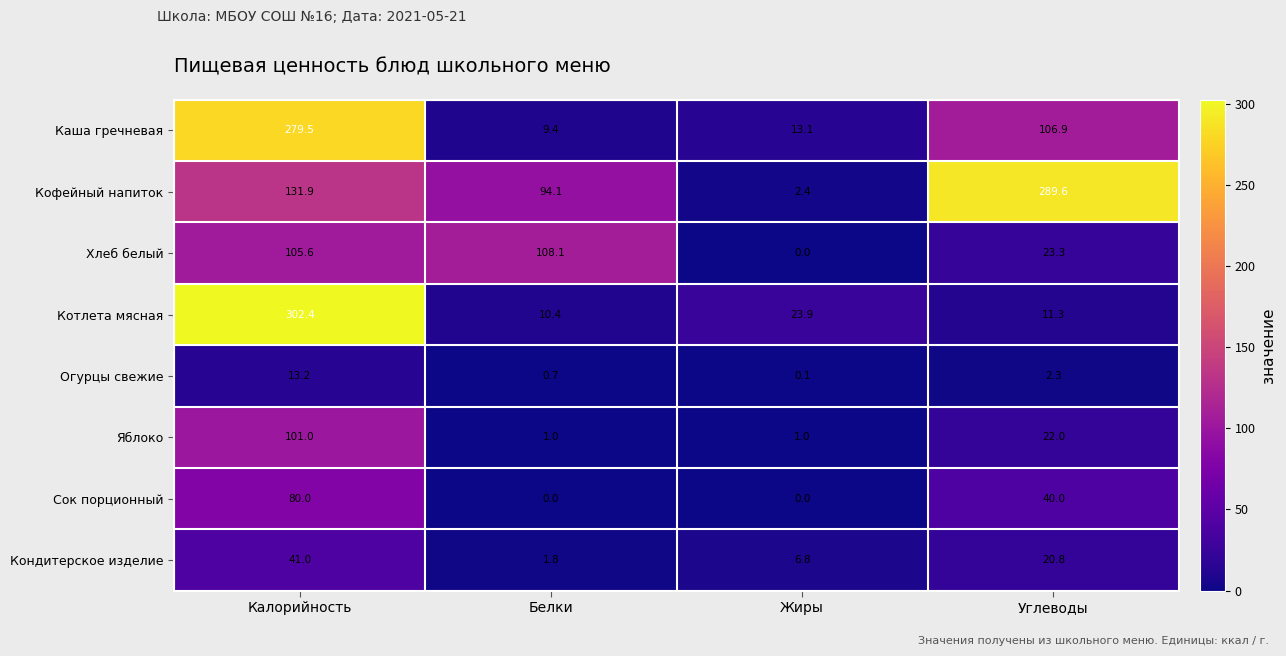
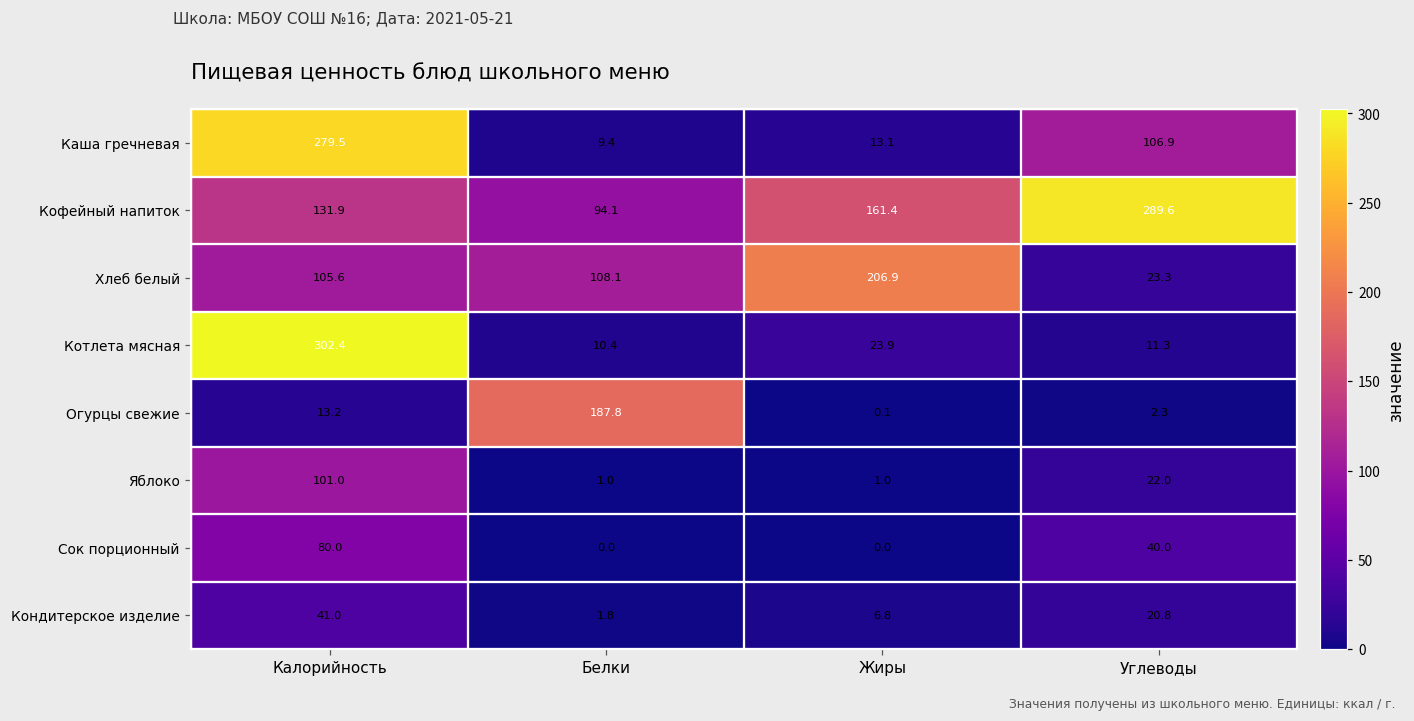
  {
    "Каша гречневая": {
      "Калорийность": 279.5,
      "Белки": 9.4,
      "Жиры": 13.1,
      "Углеводы": 106.9
    },
    "Кофейный напиток": {
      "Калорийность": 131.9,
      "Белки": 94.1,
-     "Жиры": 2.4,
+     "Жиры": 161.4,
      "Углеводы": 289.6
    },
    "Хлеб белый": {
      "Калорийность": 105.6,
      "Белки": 108.1,
-     "Жиры": 0.0,
+     "Жиры": 206.9,
      "Углеводы": 23.3
    },
    "Котлета мясная": {
      "Калорийность": 302.4,
      "Белки": 10.4,
      "Жиры": 23.9,
      "Углеводы": 11.3
    },
    "Огурцы свежие": {
      "Калорийность": 13.2,
-     "Белки": 0.7,
+     "Белки": 187.8,
      "Жиры": 0.1,
      "Углеводы": 2.3
    },
    "Яблоко": {
      "Калорийность": 101.0,
      "Белки": 1.0,
      "Жиры": 1.0,
      "Углеводы": 22.0
    },
    "Сок порционный": {
      "Калорийность": 80.0,
      "Белки": 0.0,
      "Жиры": 0.0,
      "Углеводы": 40.0
    },
    "Кондитерское изделие": {
      "Калорийность": 41.0,
      "Белки": 1.8,
      "Жиры": 6.8,
      "Углеводы": 20.8
    }
  }
